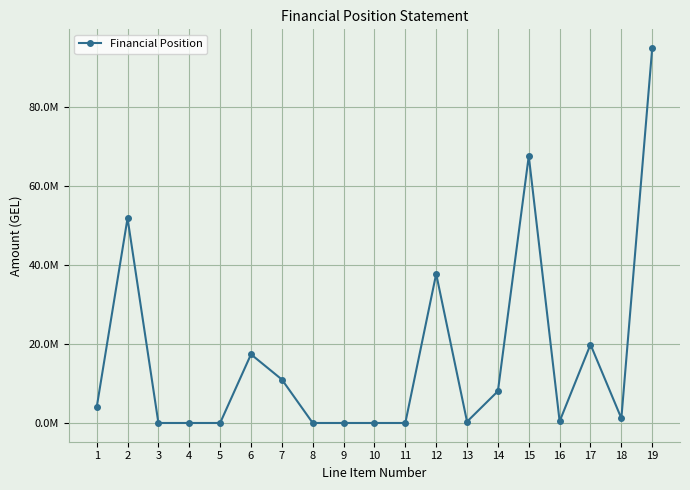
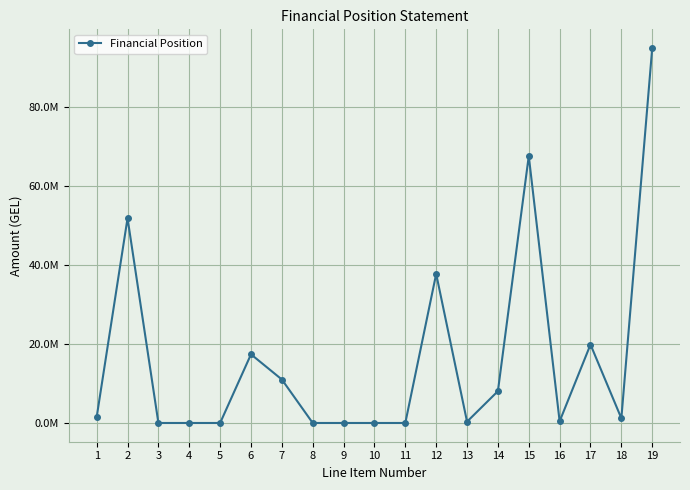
  {
-   "1": 4000000,
+   "1": 1000000,
    "2": 52000000,
    "3": 0,
    "4": 0,
    "5": 0,
    "6": 17000000,
    "7": 11000000,
    "8": 0,
    "9": 0,
    "10": 0,
    "11": 0,
    "12": 38000000,
    "13": 0,
    "14": 8000000,
    "15": 68000000,
    "16": 0,
    "17": 20000000,
    "18": 1000000,
    "19": 95000000
  }
